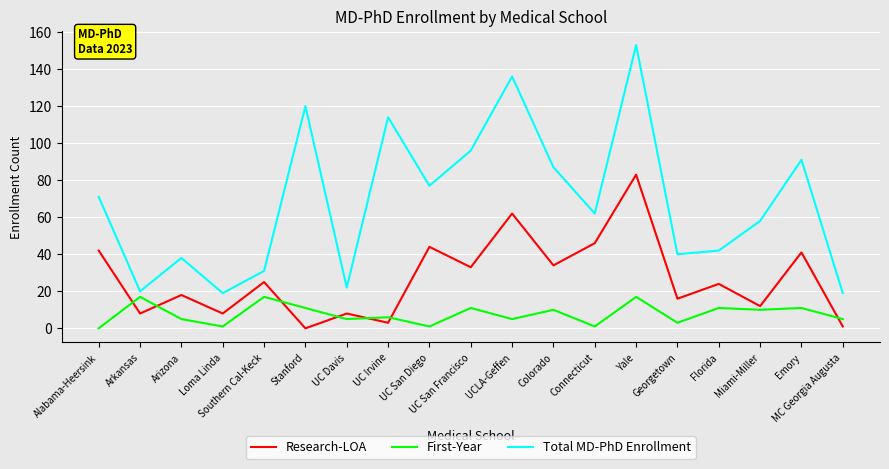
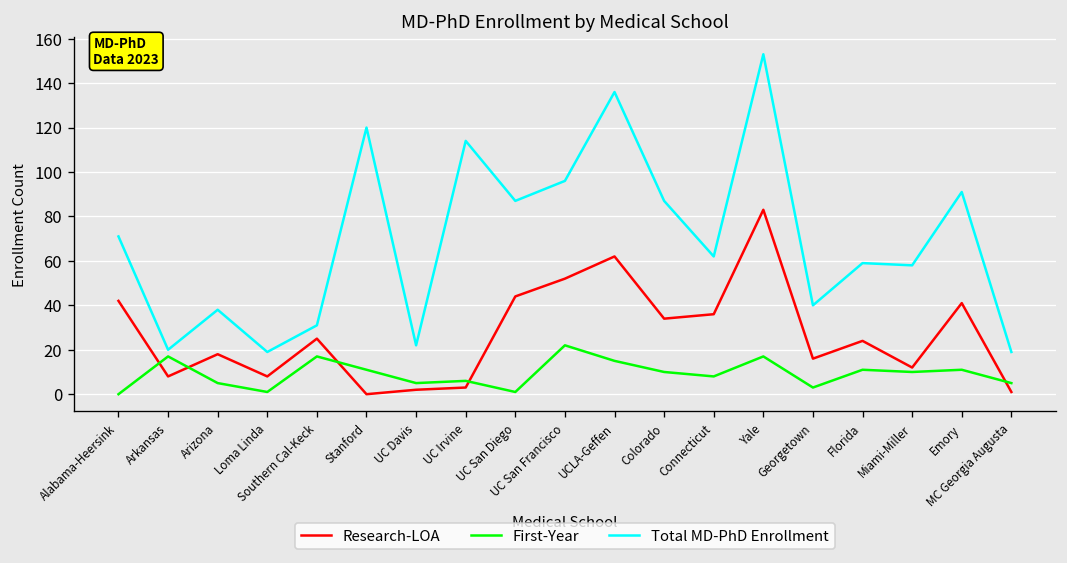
  {
    "Research-LOA": {
      "Alabama-Heersink": 42,
      "Arkansas": 8,
      "Arizona": 18,
      "Loma Linda": 8,
      "Southern Cal-Keck": 25,
      "Stanford": 0,
-     "UC Davis": 8,
+     "UC Davis": 2,
      "UC Irvine": 3,
      "UC San Diego": 44,
-     "UC San Francisco": 33,
+     "UC San Francisco": 52,
      "UCLA-Geffen": 62,
      "Colorado": 34,
-     "Connecticut": 46,
+     "Connecticut": 36,
      "Yale": 83,
      "Georgetown": 16,
      "Florida": 24,
      "Miami-Miller": 12,
      "Emory": 41,
      "MC Georgia Augusta": 1
    },
    "First-Year": {
      "Alabama-Heersink": 0,
      "Arkansas": 17,
      "Arizona": 5,
      "Loma Linda": 1,
      "Southern Cal-Keck": 17,
      "Stanford": 11,
      "UC Davis": 5,
      "UC Irvine": 6,
      "UC San Diego": 1,
-     "UC San Francisco": 11,
-     "UCLA-Geffen": 5,
+     "UC San Francisco": 22,
+     "UCLA-Geffen": 15,
      "Colorado": 10,
-     "Connecticut": 1,
+     "Connecticut": 8,
      "Yale": 17,
      "Georgetown": 3,
      "Florida": 11,
      "Miami-Miller": 10,
      "Emory": 11,
      "MC Georgia Augusta": 5
    },
    "Total MD-PhD Enrollment": {
      "Alabama-Heersink": 71,
      "Arkansas": 20,
      "Arizona": 38,
      "Loma Linda": 19,
      "Southern Cal-Keck": 31,
      "Stanford": 120,
      "UC Davis": 22,
      "UC Irvine": 114,
-     "UC San Diego": 77,
+     "UC San Diego": 87,
      "UC San Francisco": 96,
      "UCLA-Geffen": 136,
      "Colorado": 87,
      "Connecticut": 62,
      "Yale": 153,
      "Georgetown": 40,
-     "Florida": 42,
+     "Florida": 59,
      "Miami-Miller": 58,
      "Emory": 91,
      "MC Georgia Augusta": 19
    }
  }
